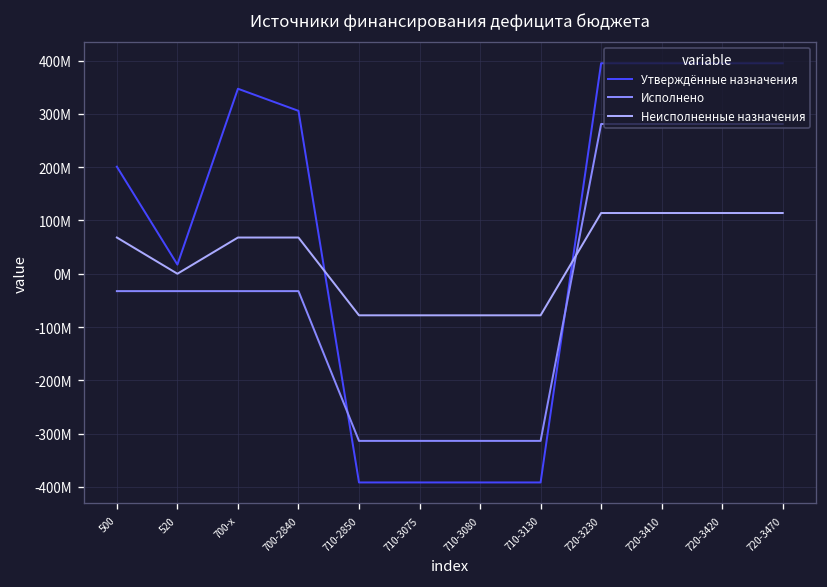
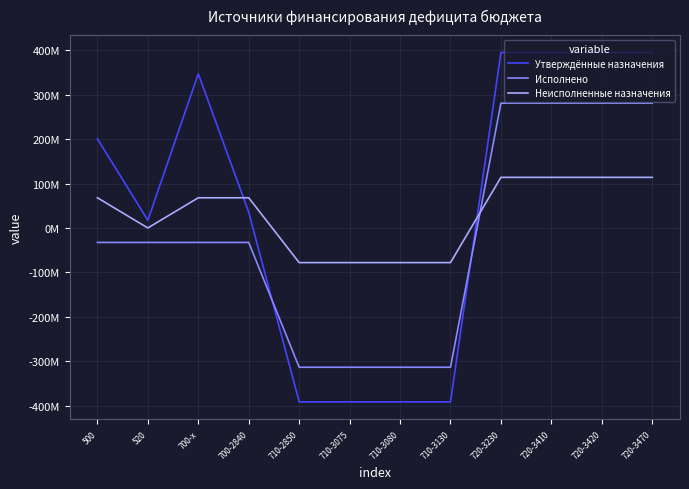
  {
    "Утверждённые назначения": {
      "500": 200000000,
      "520": 20000000,
      "700-x": 350000000,
-     "700-2840": 310000000,
+     "700-2840": 40000000,
      "710-2850": -390000000,
      "710-3075": -390000000,
      "710-3080": -390000000,
      "710-3130": -390000000,
      "720-3230": 400000000
    }
  }
